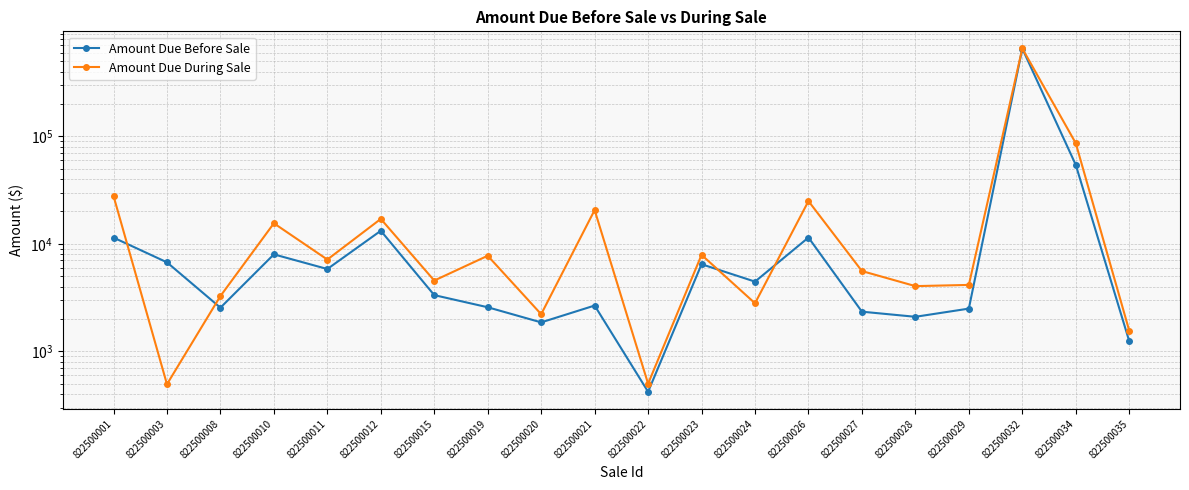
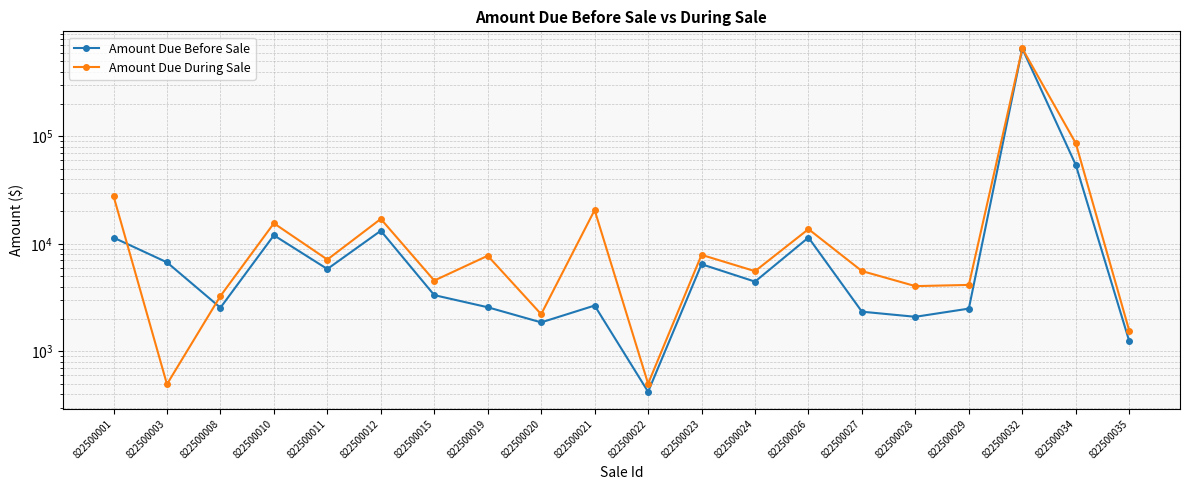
  {
    "Amount Due Before Sale": {
      "822500001": 11000,
      "822500003": 7000,
      "822500008": 2500,
-     "822500010": 8000,
+     "822500010": 12000,
      "822500011": 6000,
      "822500012": 13000,
      "822500015": 3300,
      "822500019": 2600,
      "822500020": 1900,
      "822500021": 2700,
      "822500022": 420,
      "822500023": 6000,
      "822500024": 4500,
      "822500026": 11000,
      "822500027": 2300,
      "822500028": 2100,
      "822500029": 2500,
      "822500034": 50000,
      "822500035": 1200
    },
    "Amount Due During Sale": {
      "822500001": 28000,
      "822500003": 500,
      "822500008": 3300,
      "822500010": 16000,
      "822500011": 7000,
      "822500012": 17000,
      "822500015": 4600,
      "822500019": 8000,
      "822500020": 2200,
      "822500021": 21000,
      "822500022": 500,
      "822500023": 8000,
-     "822500024": 2800,
-     "822500026": 25000,
+     "822500024": 6000,
+     "822500026": 14000,
      "822500027": 6000,
      "822500028": 4000,
      "822500029": 4100,
      "822500034": 90000,
      "822500035": 1600
    }
  }
